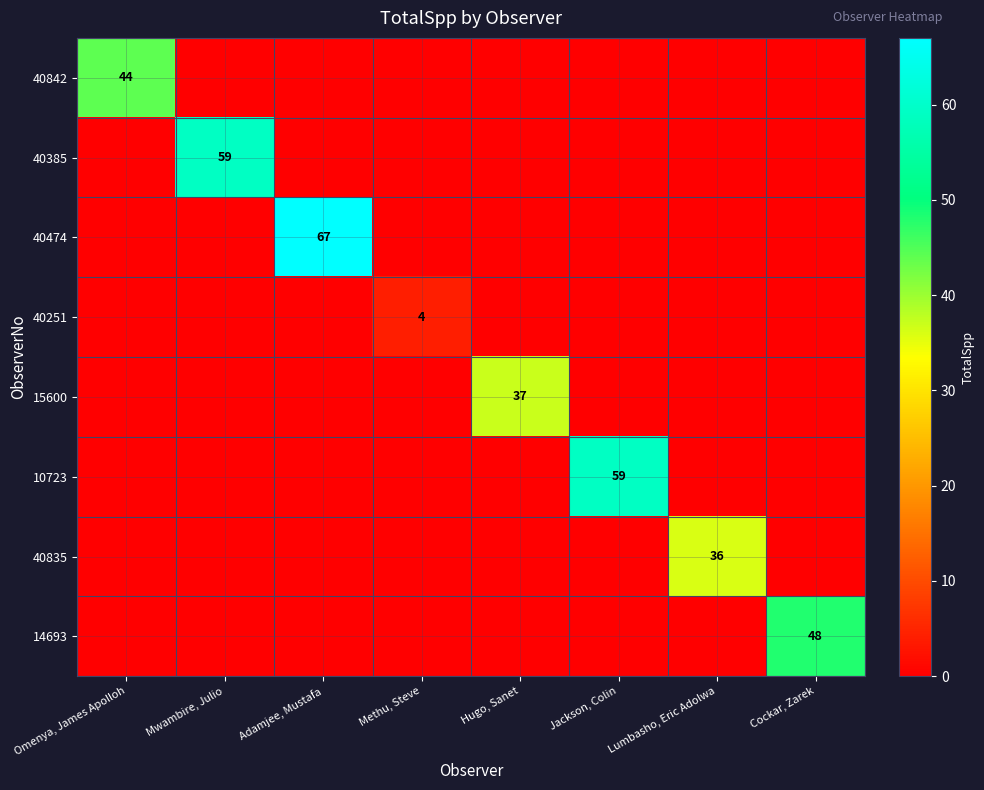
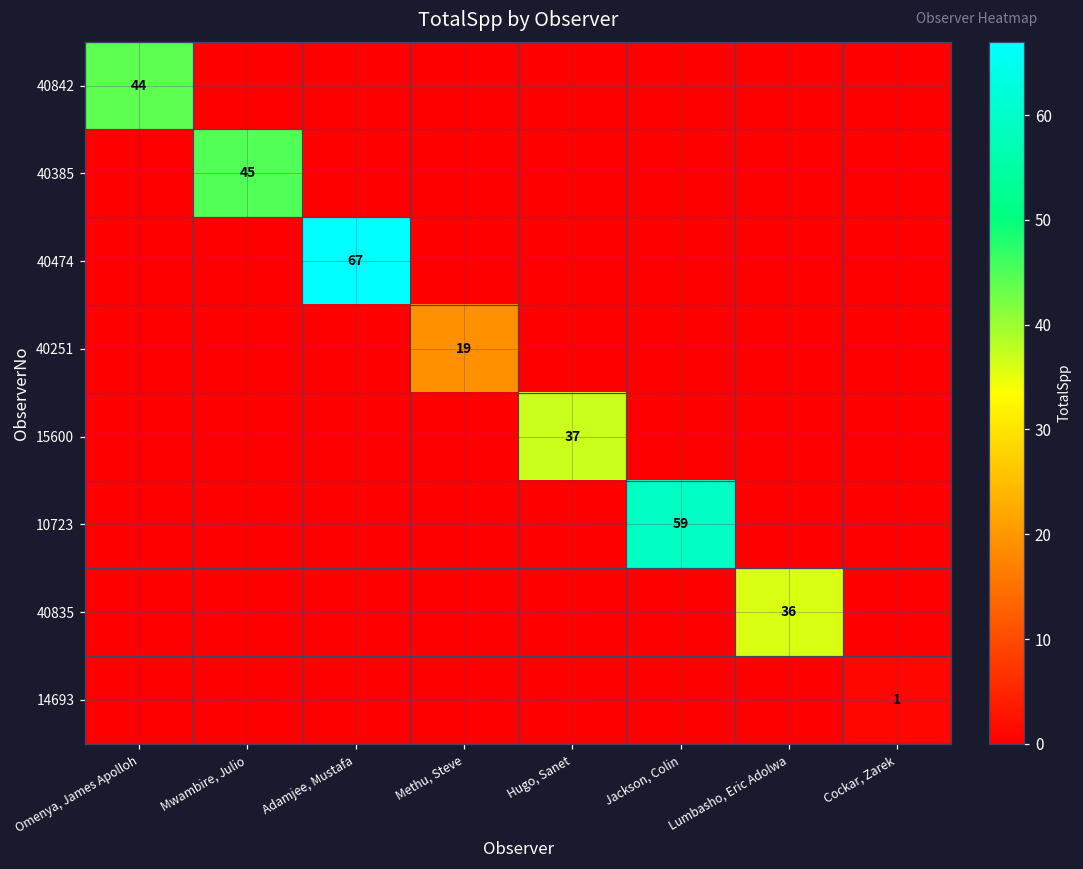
  {
    "40842": {
      "Omenya, James Apolloh": 44
    },
    "40385": {
-     "Mwambire, Julio": 59
+     "Mwambire, Julio": 45
    },
    "40474": {
      "Adamjee, Mustafa": 67
    },
    "40251": {
-     "Methu, Steve": 4
+     "Methu, Steve": 19
    },
    "15600": {
      "Hugo, Sanet": 37
    },
    "10723": {
      "Jackson, Colin": 59
    },
    "40835": {
      "Lumbasho, Eric Adolwa": 36
    },
    "14693": {
-     "Cockar, Zarek": 48
+     "Cockar, Zarek": 1
    }
  }
